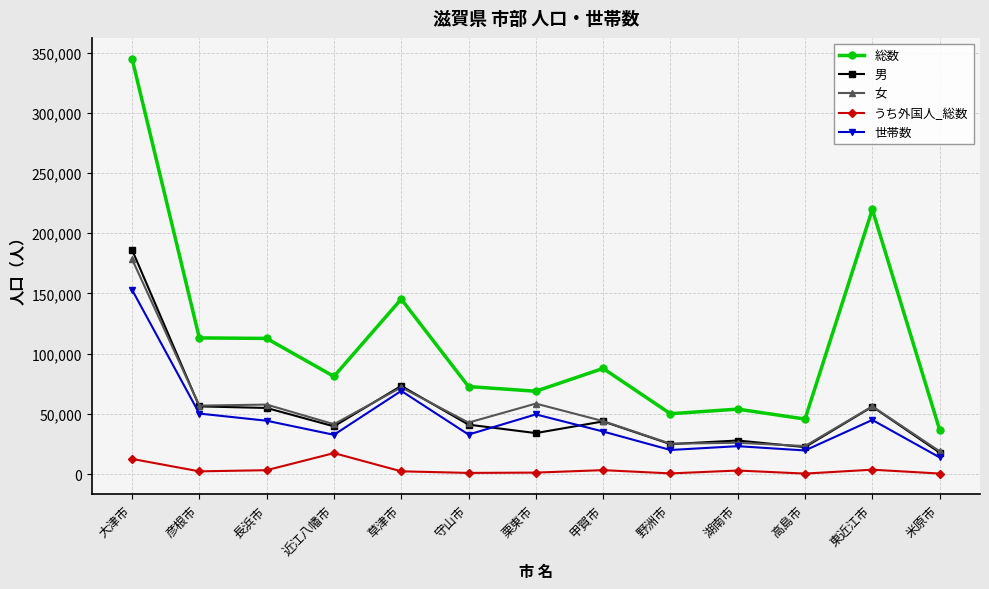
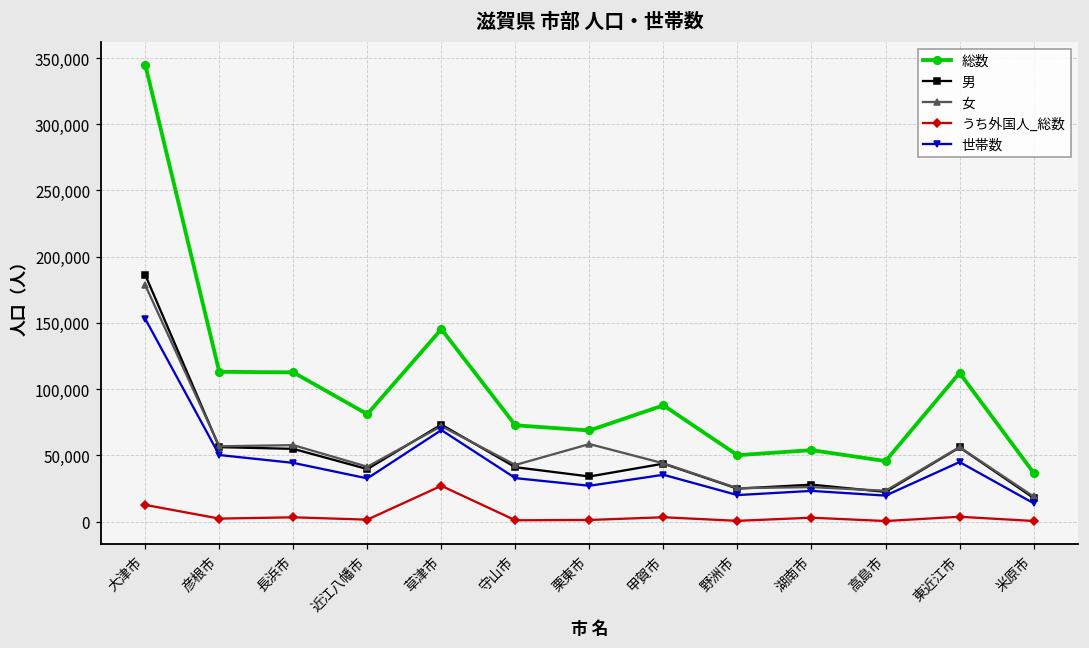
  {
    "総数": {
      "大津市": "345,000",
      "彦根市": "113,000",
      "長浜市": "113,000",
      "近江八幡市": "81,000",
      "草津市": "145,000",
      "守山市": "73,000",
      "栗東市": "69,000",
      "甲賀市": "88,000",
      "野洲市": "50,000",
      "湖南市": "54,000",
      "高島市": "46,000",
-     "東近江市": "220,000",
+     "東近江市": "112,000",
      "米原市": "37,000"
    },
    "男": {
      "大津市": "186,000",
      "長浜市": "55,000",
      "栗東市": "34,000"
    },
    "女": {
      "大津市": "179,000",
      "長浜市": "58,000",
      "栗東市": "59,000"
    },
    "うち外国人_総数": {
      "大津市": "13,000",
      "彦根市": "2,000",
      "長浜市": "3,000",
-     "近江八幡市": "17,000",
-     "草津市": "2,000",
+     "近江八幡市": "2,000",
+     "草津市": "27,000",
      "守山市": "1,000",
      "栗東市": "1,000",
      "甲賀市": "3,000",
      "野洲市": "1,000",
      "湖南市": "3,000",
      "高島市": "0",
      "東近江市": "4,000",
      "米原市": "0"
    },
    "世帯数": {
      "大津市": "153,000",
      "彦根市": "50,000",
      "長浜市": "44,000",
      "近江八幡市": "33,000",
      "草津市": "69,000",
      "守山市": "33,000",
-     "栗東市": "50,000",
+     "栗東市": "27,000",
      "甲賀市": "35,000",
      "野洲市": "20,000",
      "湖南市": "23,000",
      "高島市": "20,000",
      "東近江市": "45,000",
      "米原市": "14,000"
    }
  }
